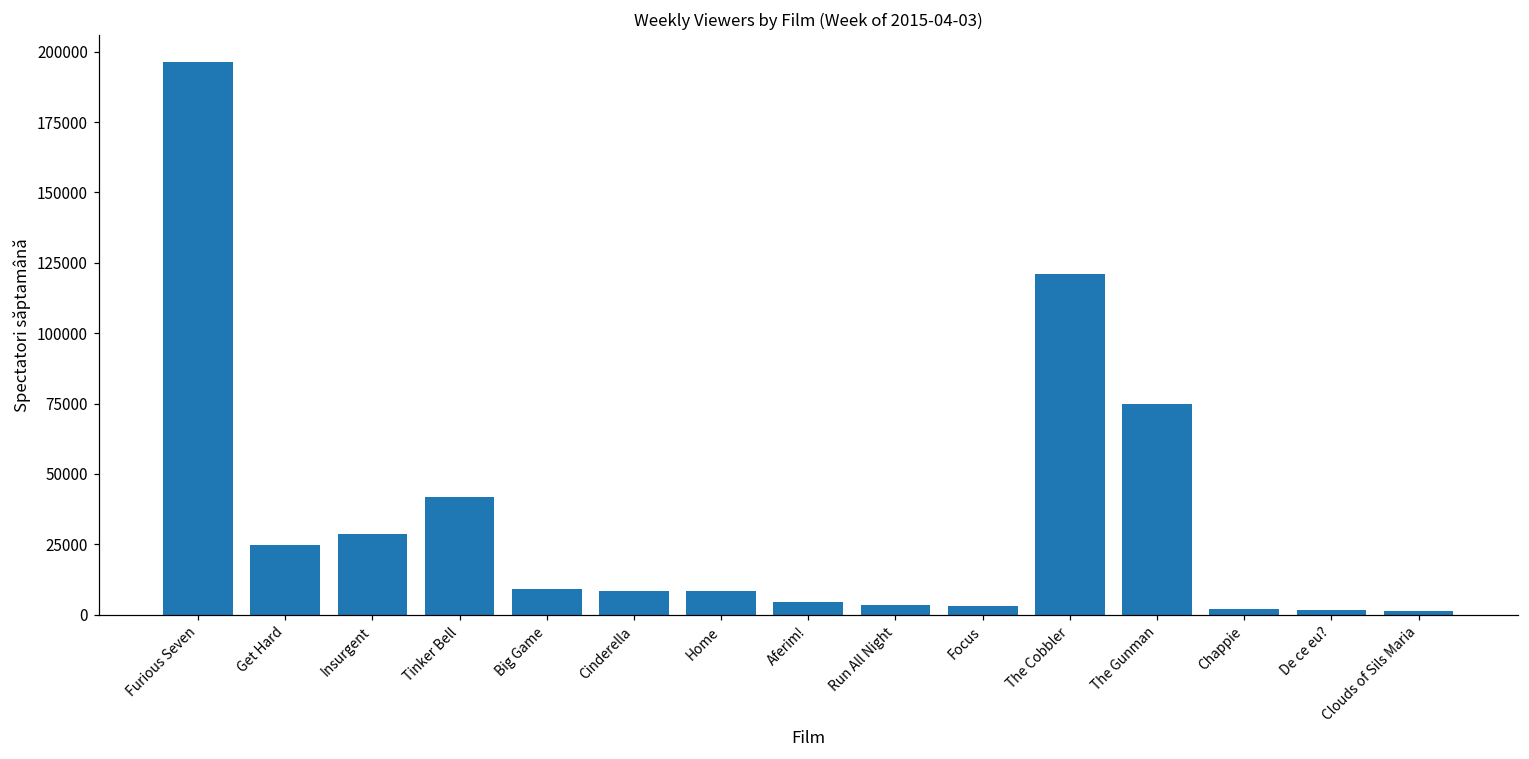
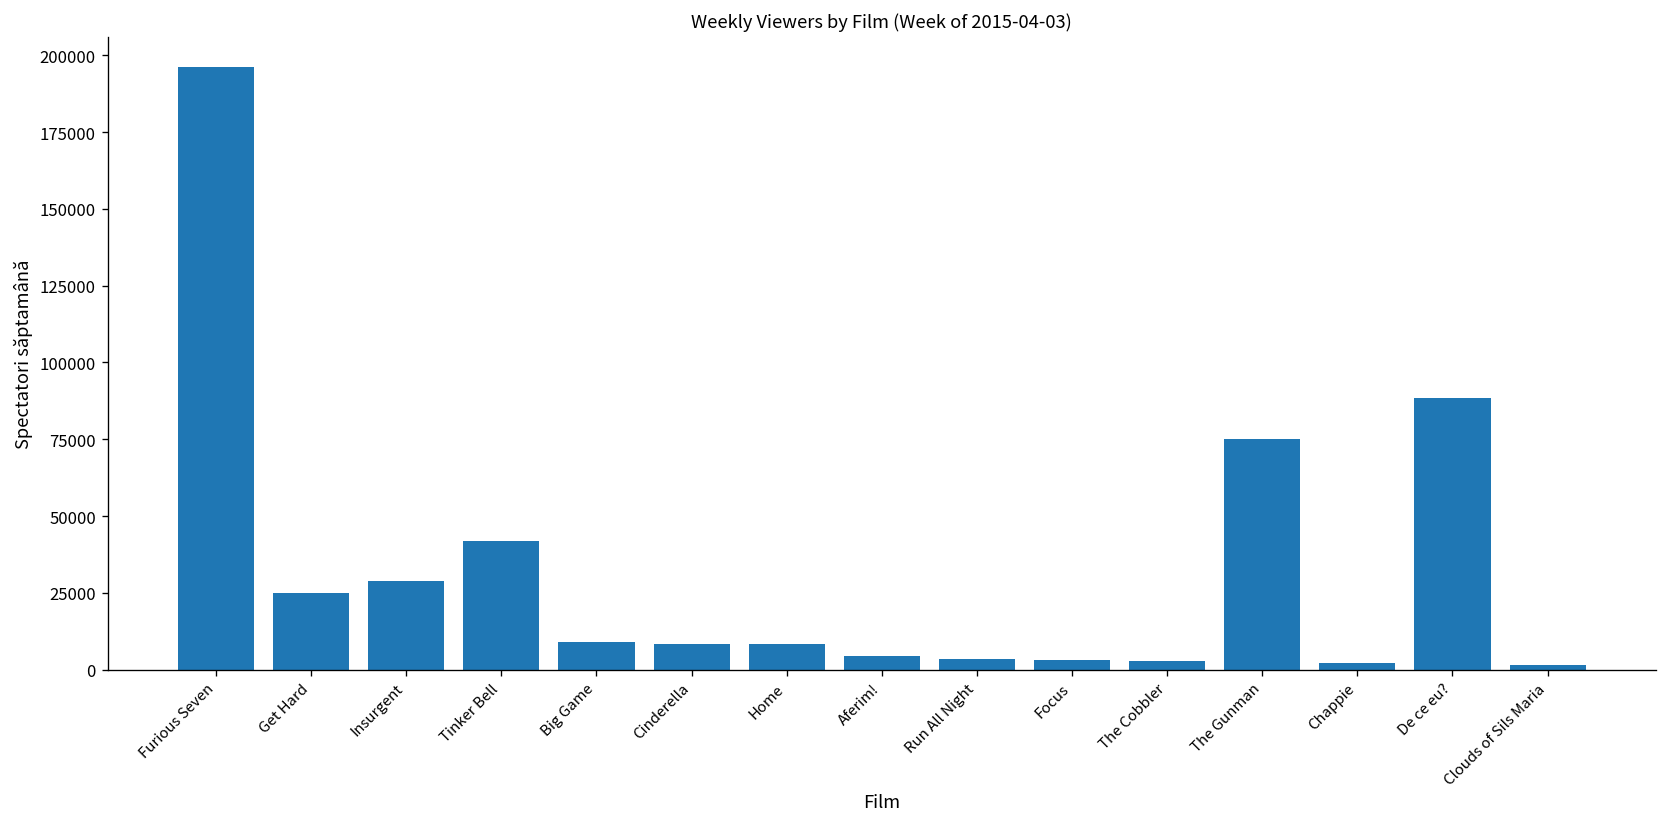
  {
    "Furious Seven": 196000,
    "Get Hard": 25000,
    "Insurgent": 29000,
    "Tinker Bell": 42000,
    "Big Game": 9000,
    "Cinderella": 8000,
    "Home": 8000,
    "Aferim!": 4000,
    "Run All Night": 3000,
    "Focus": 3000,
-   "The Cobbler": 121000,
+   "The Cobbler": 3000,
    "The Gunman": 75000,
    "Chappie": 2000,
-   "De ce eu?": 2000,
+   "De ce eu?": 89000,
    "Clouds of Sils Maria": 1000
  }
